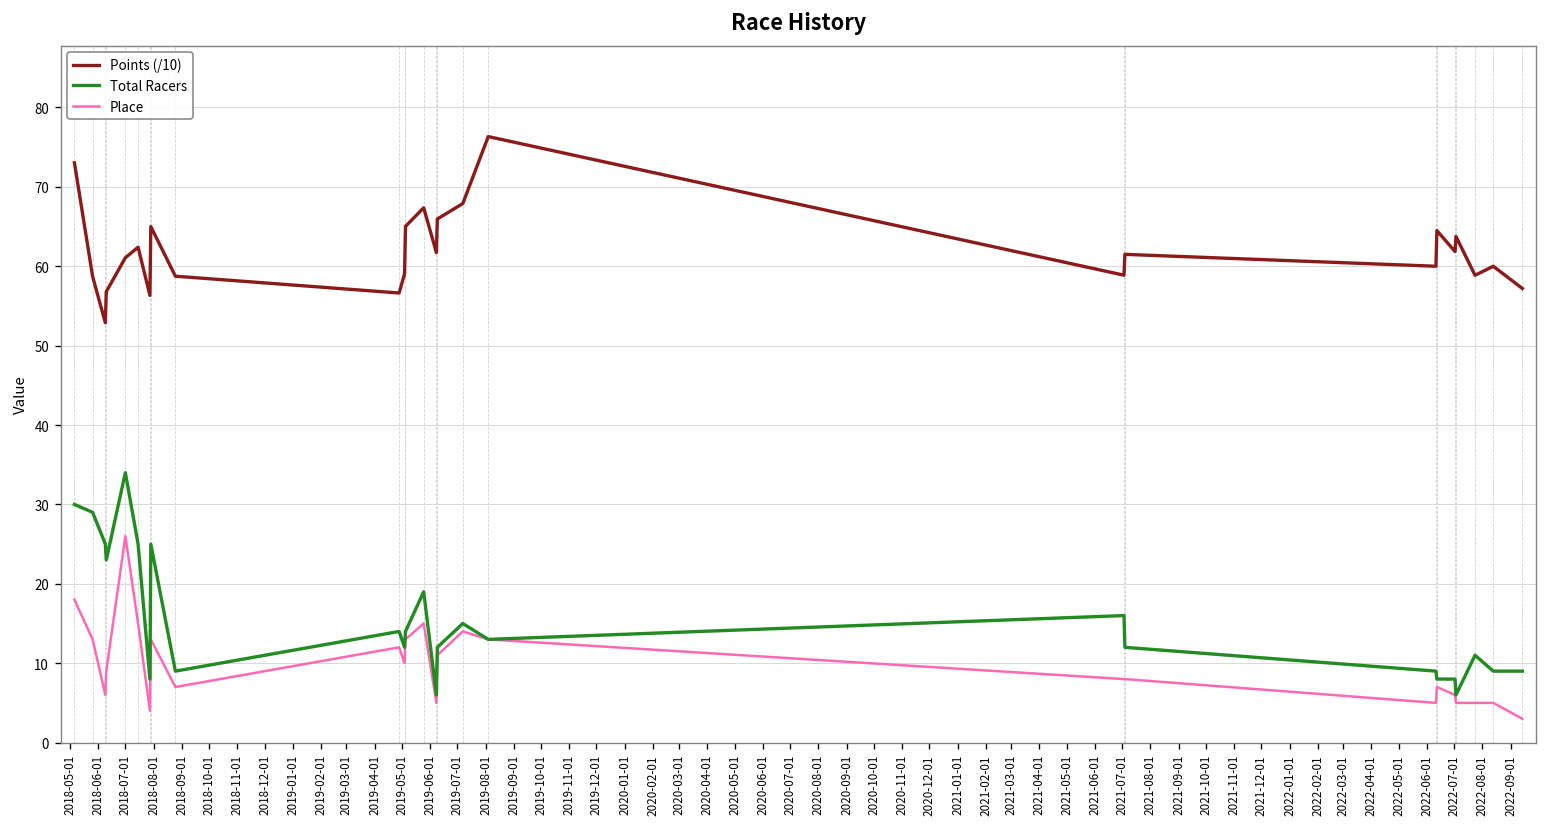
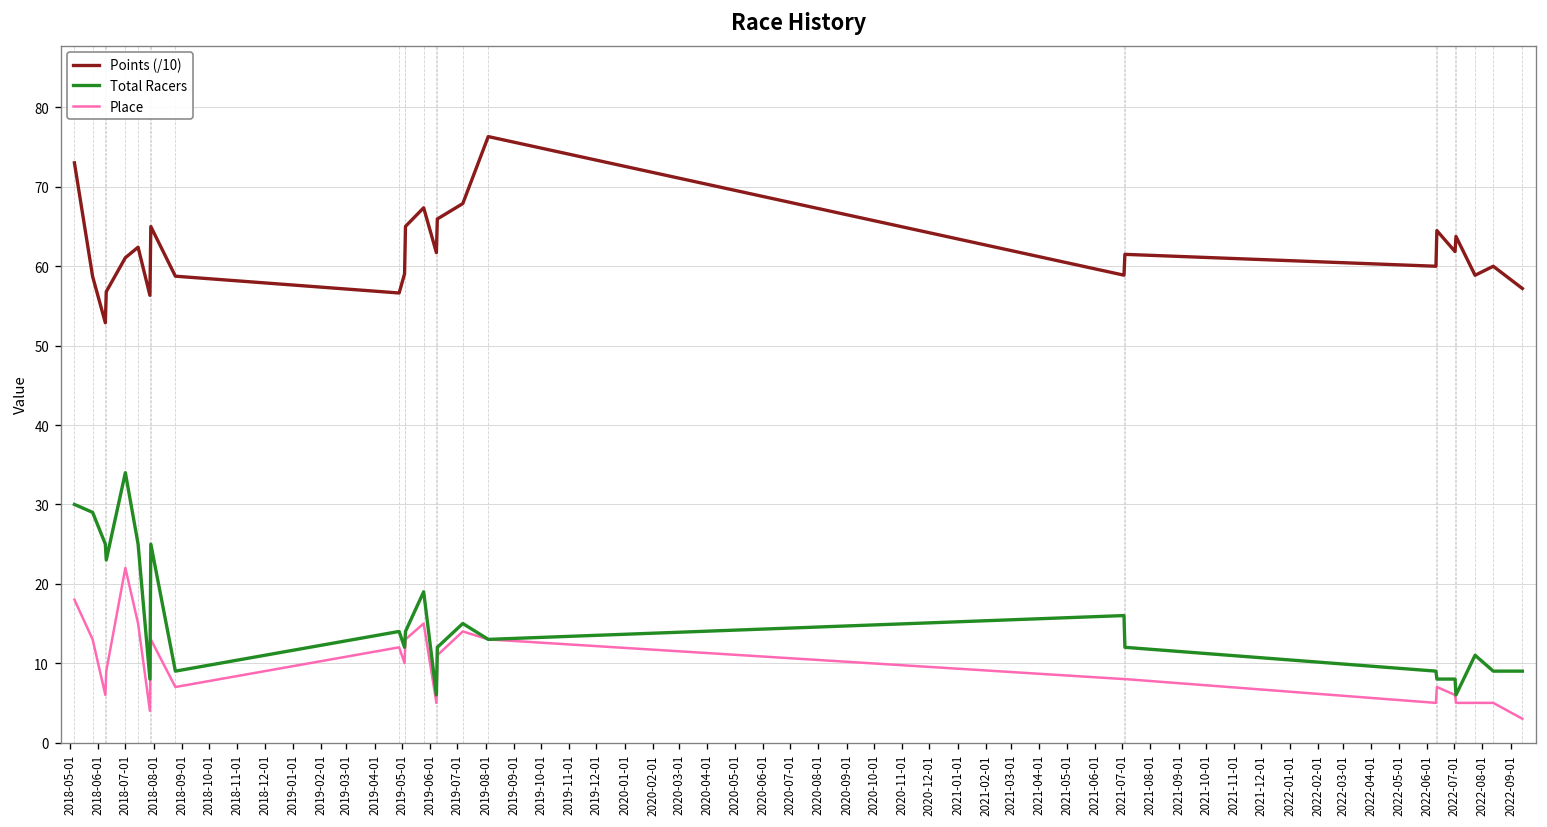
  {
    "Points (/10)": {
      "2018-07-01": 61
    },
    "Total Racers": {
      "2018-07-01": 34
    },
    "Place": {
-     "2018-07-01": 26
+     "2018-07-01": 22
    }
  }
